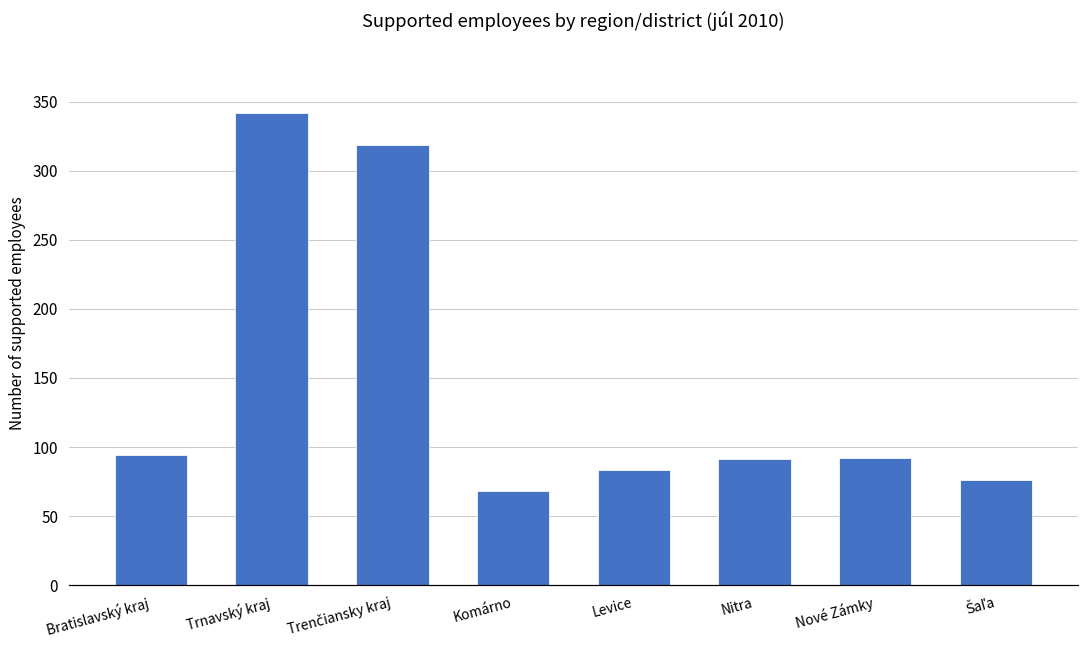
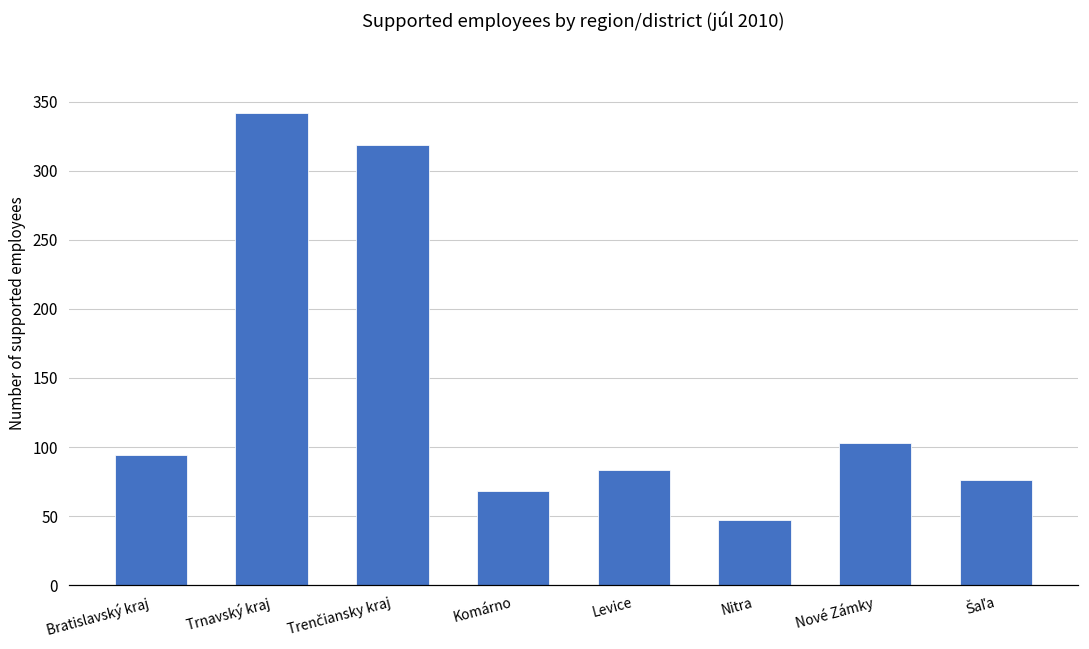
  {
    "Bratislavský kraj": 94,
    "Trnavský kraj": 342,
    "Trenčiansky kraj": 319,
    "Komárno": 68,
    "Levice": 83,
-   "Nitra": 91,
-   "Nové Zámky": 92,
+   "Nitra": 47,
+   "Nové Zámky": 103,
    "Šaľa": 76
  }
